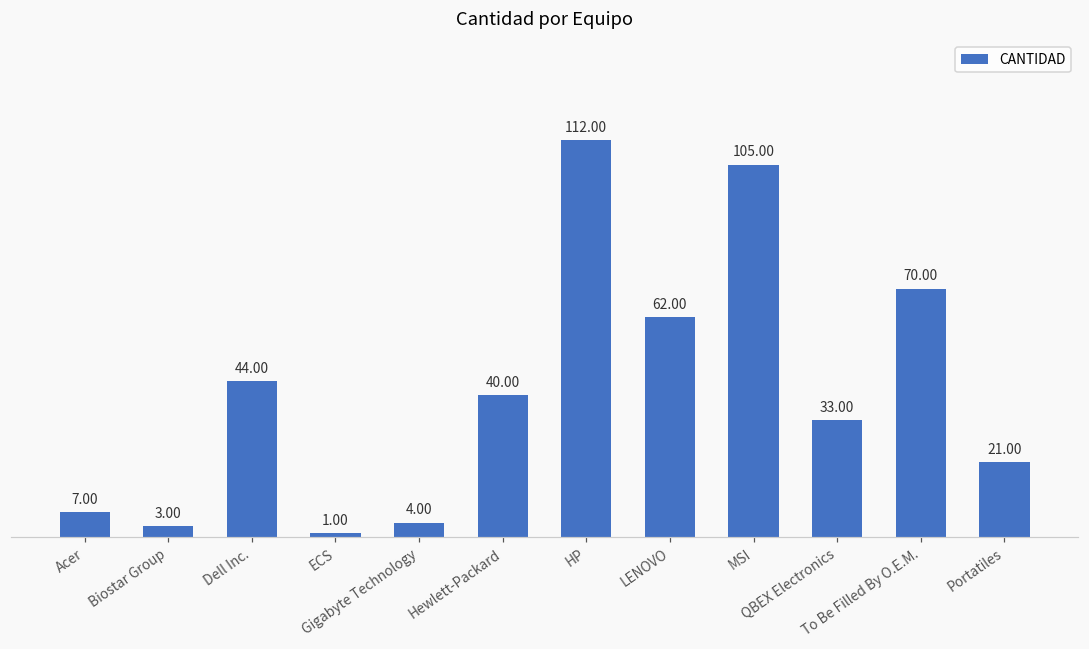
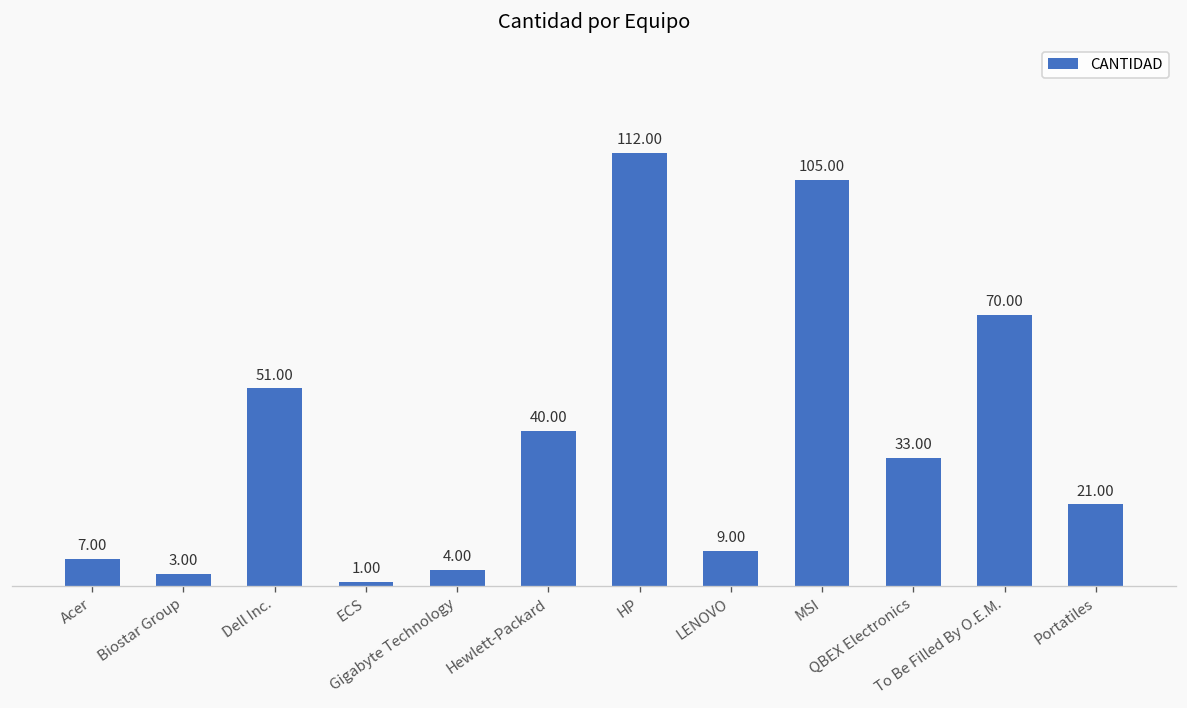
  {
    "Acer": 7.00,
    "Biostar Group": 3.00,
-   "Dell Inc.": 44.00,
+   "Dell Inc.": 51.00,
    "ECS": 1.00,
    "Gigabyte Technology": 4.00,
    "Hewlett-Packard": 40.00,
    "HP": 112.00,
-   "LENOVO": 62.00,
+   "LENOVO": 9.00,
    "MSI": 105.00,
    "QBEX Electronics": 33.00,
    "To Be Filled By O.E.M.": 70.00,
    "Portatiles": 21.00
  }
